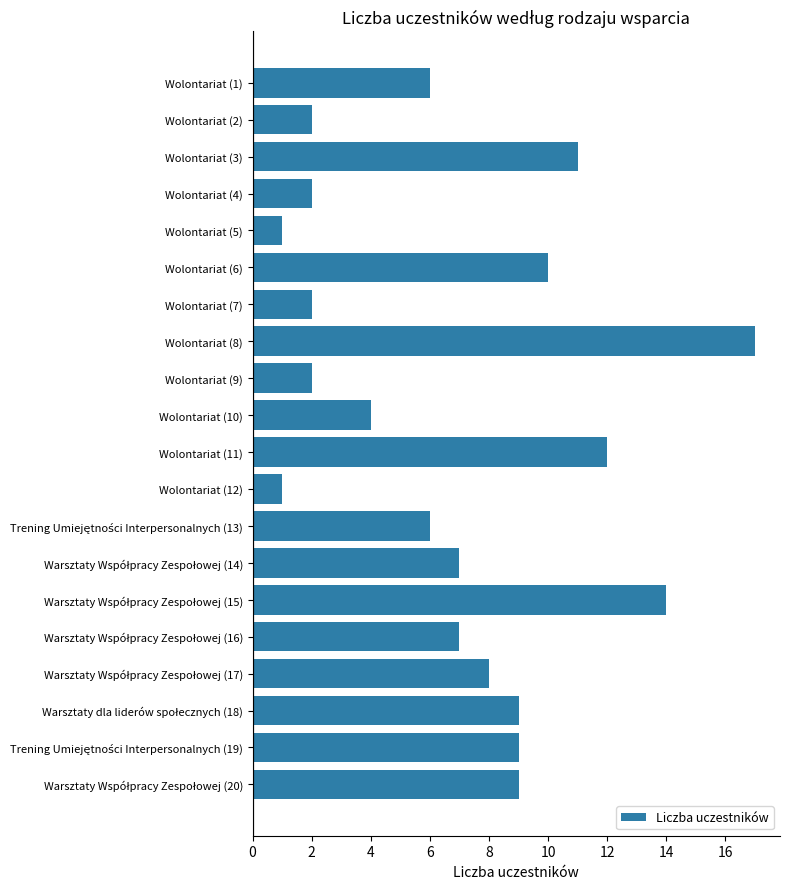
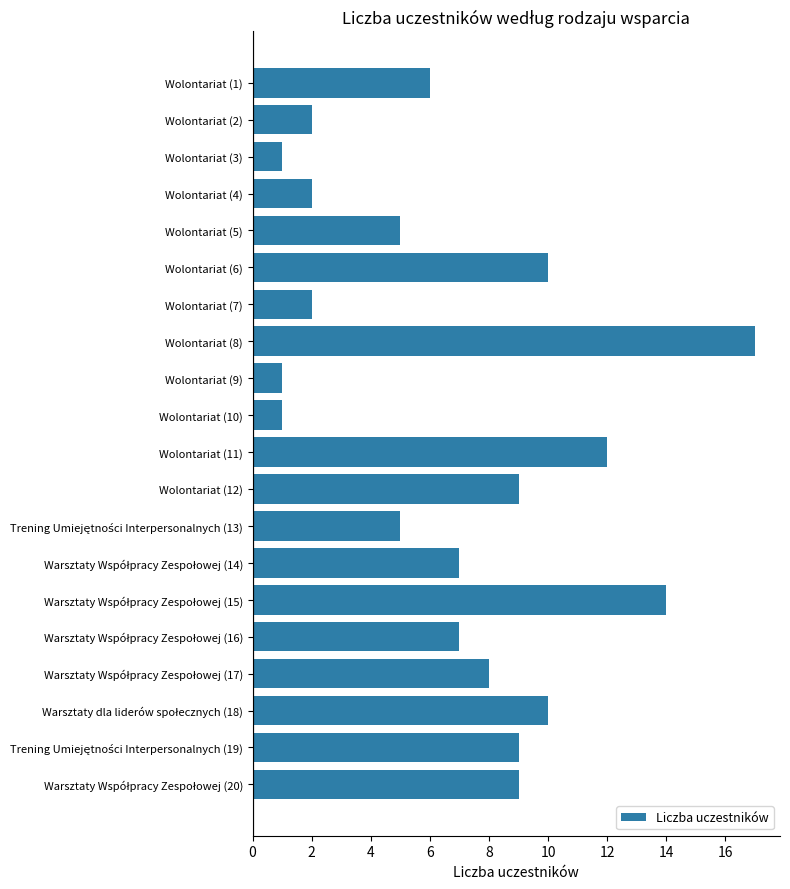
  {
    "Wolontariat (1)": 6,
    "Wolontariat (2)": 2,
-   "Wolontariat (3)": 11,
+   "Wolontariat (3)": 1,
    "Wolontariat (4)": 2,
-   "Wolontariat (5)": 1,
+   "Wolontariat (5)": 5,
    "Wolontariat (6)": 10,
    "Wolontariat (7)": 2,
    "Wolontariat (8)": 17,
-   "Wolontariat (9)": 2,
-   "Wolontariat (10)": 4,
+   "Wolontariat (9)": 1,
+   "Wolontariat (10)": 1,
    "Wolontariat (11)": 12,
-   "Wolontariat (12)": 1,
-   "Trening Umiejętności Interpersonalnych (13)": 6,
+   "Wolontariat (12)": 9,
+   "Trening Umiejętności Interpersonalnych (13)": 5,
    "Warsztaty Współpracy Zespołowej (14)": 7,
    "Warsztaty Współpracy Zespołowej (15)": 14,
    "Warsztaty Współpracy Zespołowej (16)": 7,
    "Warsztaty Współpracy Zespołowej (17)": 8,
-   "Warsztaty dla liderów społecznych (18)": 9,
+   "Warsztaty dla liderów społecznych (18)": 10,
    "Trening Umiejętności Interpersonalnych (19)": 9,
    "Warsztaty Współpracy Zespołowej (20)": 9
  }
